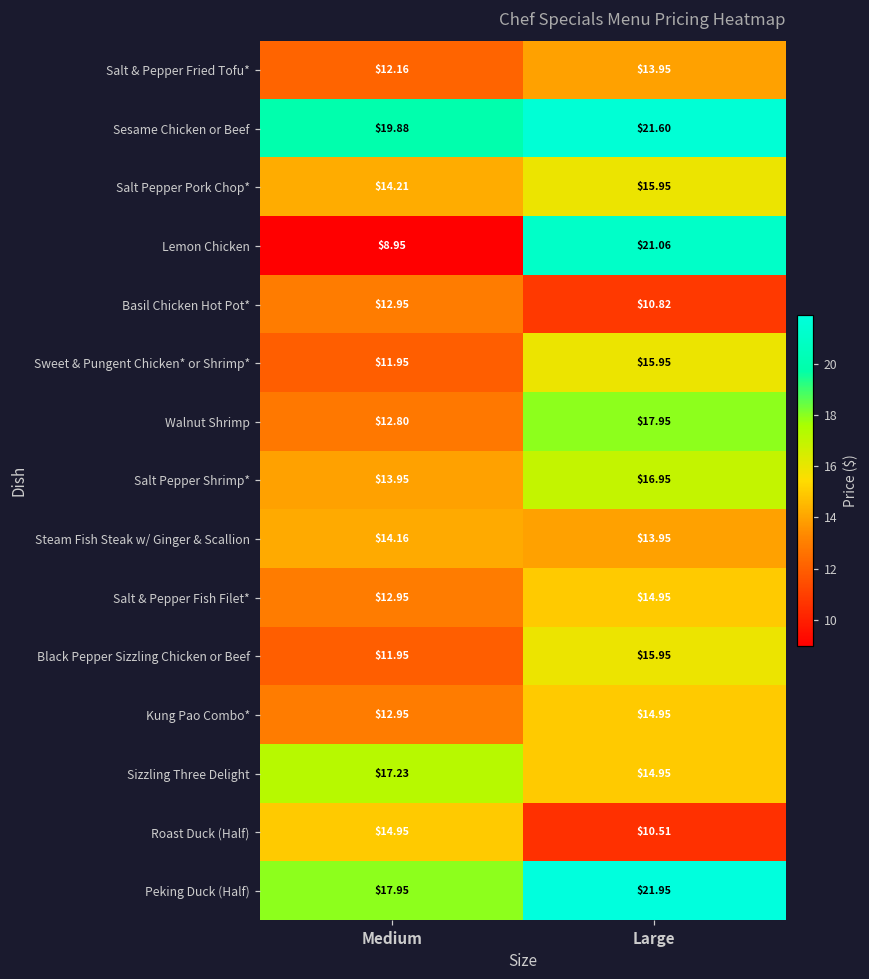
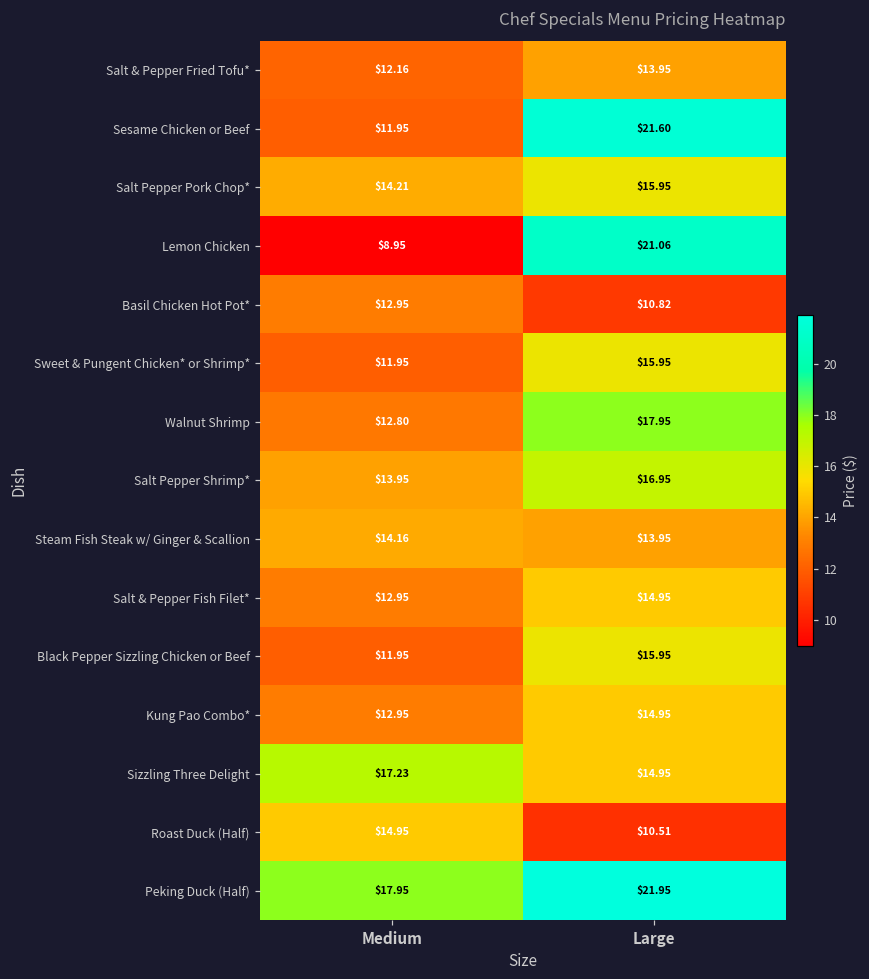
  {
    "Salt & Pepper Fried Tofu*": {
      "Medium": "$12.16",
      "Large": "$13.95"
    },
    "Sesame Chicken or Beef": {
-     "Medium": "$19.88",
+     "Medium": "$11.95",
      "Large": "$21.60"
    },
    "Salt Pepper Pork Chop*": {
      "Medium": "$14.21",
      "Large": "$15.95"
    },
    "Lemon Chicken": {
      "Medium": "$8.95",
      "Large": "$21.06"
    },
    "Basil Chicken Hot Pot*": {
      "Medium": "$12.95",
      "Large": "$10.82"
    },
    "Sweet & Pungent Chicken* or Shrimp*": {
      "Medium": "$11.95",
      "Large": "$15.95"
    },
    "Walnut Shrimp": {
      "Medium": "$12.80",
      "Large": "$17.95"
    },
    "Salt Pepper Shrimp*": {
      "Medium": "$13.95",
      "Large": "$16.95"
    },
    "Steam Fish Steak w/ Ginger & Scallion": {
      "Medium": "$14.16",
      "Large": "$13.95"
    },
    "Salt & Pepper Fish Filet*": {
      "Medium": "$12.95",
      "Large": "$14.95"
    },
    "Black Pepper Sizzling Chicken or Beef": {
      "Medium": "$11.95",
      "Large": "$15.95"
    },
    "Kung Pao Combo*": {
      "Medium": "$12.95",
      "Large": "$14.95"
    },
    "Sizzling Three Delight": {
      "Medium": "$17.23",
      "Large": "$14.95"
    },
    "Roast Duck (Half)": {
      "Medium": "$14.95",
      "Large": "$10.51"
    },
    "Peking Duck (Half)": {
      "Medium": "$17.95",
      "Large": "$21.95"
    }
  }
